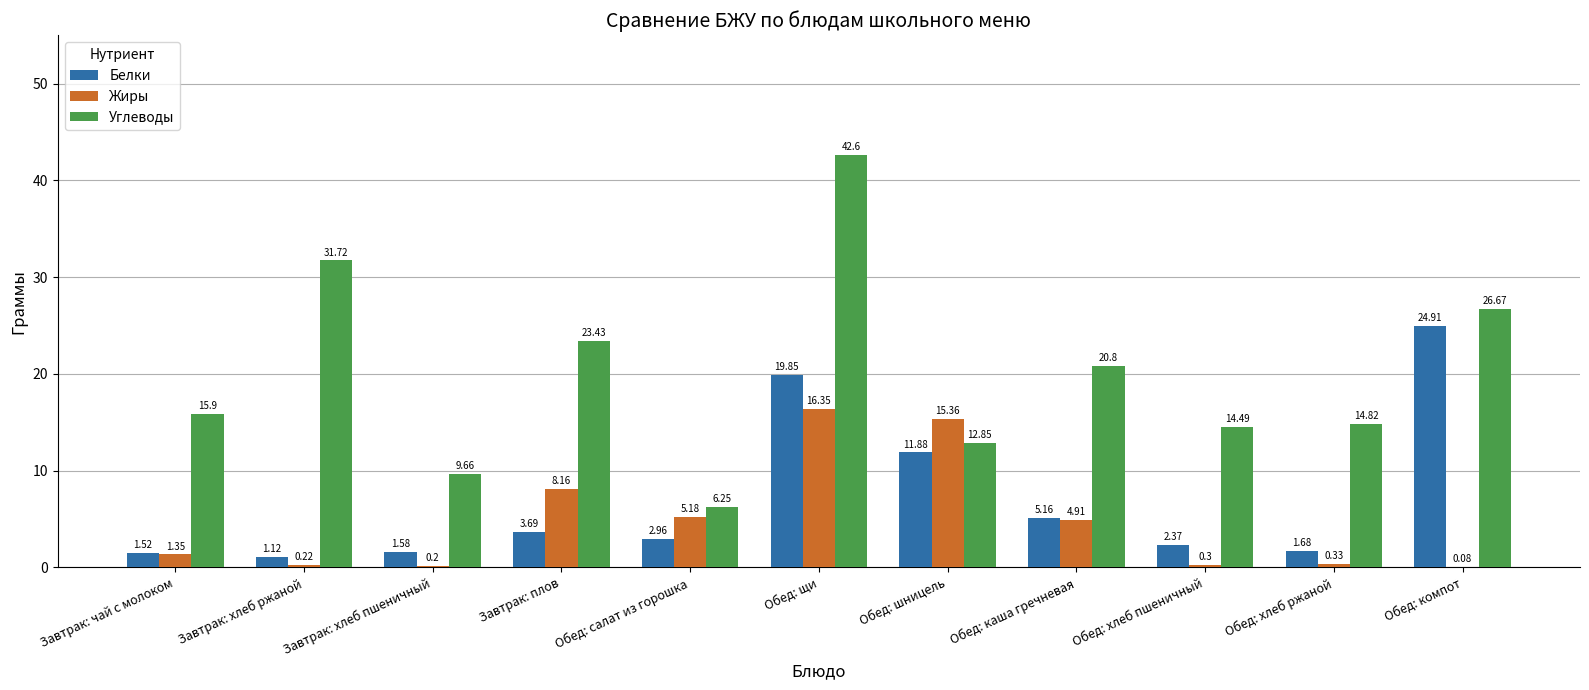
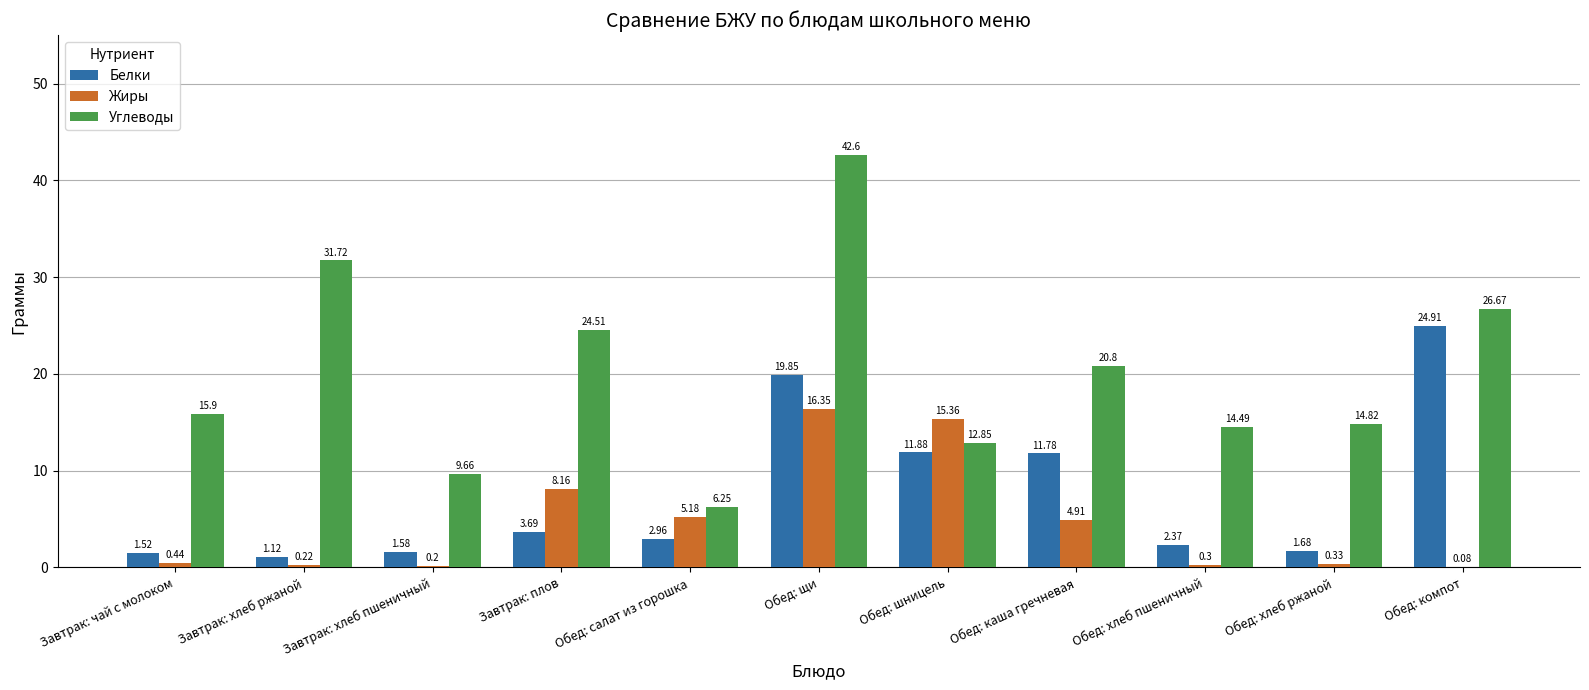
  {
    "Белки": {
      "Завтрак: чай с молоком": 1.52,
      "Завтрак: хлеб ржаной": 1.12,
      "Завтрак: хлеб пшеничный": 1.58,
      "Завтрак: плов": 3.69,
      "Обед: салат из горошка": 2.96,
      "Обед: щи": 19.85,
      "Обед: шницель": 11.88,
-     "Обед: каша гречневая": 5.16,
+     "Обед: каша гречневая": 11.78,
      "Обед: хлеб пшеничный": 2.37,
      "Обед: хлеб ржаной": 1.68,
      "Обед: компот": 24.91
    },
    "Жиры": {
-     "Завтрак: чай с молоком": 1.35,
+     "Завтрак: чай с молоком": 0.44,
      "Завтрак: хлеб ржаной": 0.22,
      "Завтрак: хлеб пшеничный": 0.2,
      "Завтрак: плов": 8.16,
      "Обед: салат из горошка": 5.18,
      "Обед: щи": 16.35,
      "Обед: шницель": 15.36,
      "Обед: каша гречневая": 4.91,
      "Обед: хлеб пшеничный": 0.3,
      "Обед: хлеб ржаной": 0.33,
      "Обед: компот": 0.08
    },
    "Углеводы": {
      "Завтрак: чай с молоком": 15.9,
      "Завтрак: хлеб ржаной": 31.72,
      "Завтрак: хлеб пшеничный": 9.66,
-     "Завтрак: плов": 23.43,
+     "Завтрак: плов": 24.51,
      "Обед: салат из горошка": 6.25,
      "Обед: щи": 42.6,
      "Обед: шницель": 12.85,
      "Обед: каша гречневая": 20.8,
      "Обед: хлеб пшеничный": 14.49,
      "Обед: хлеб ржаной": 14.82,
      "Обед: компот": 26.67
    }
  }
